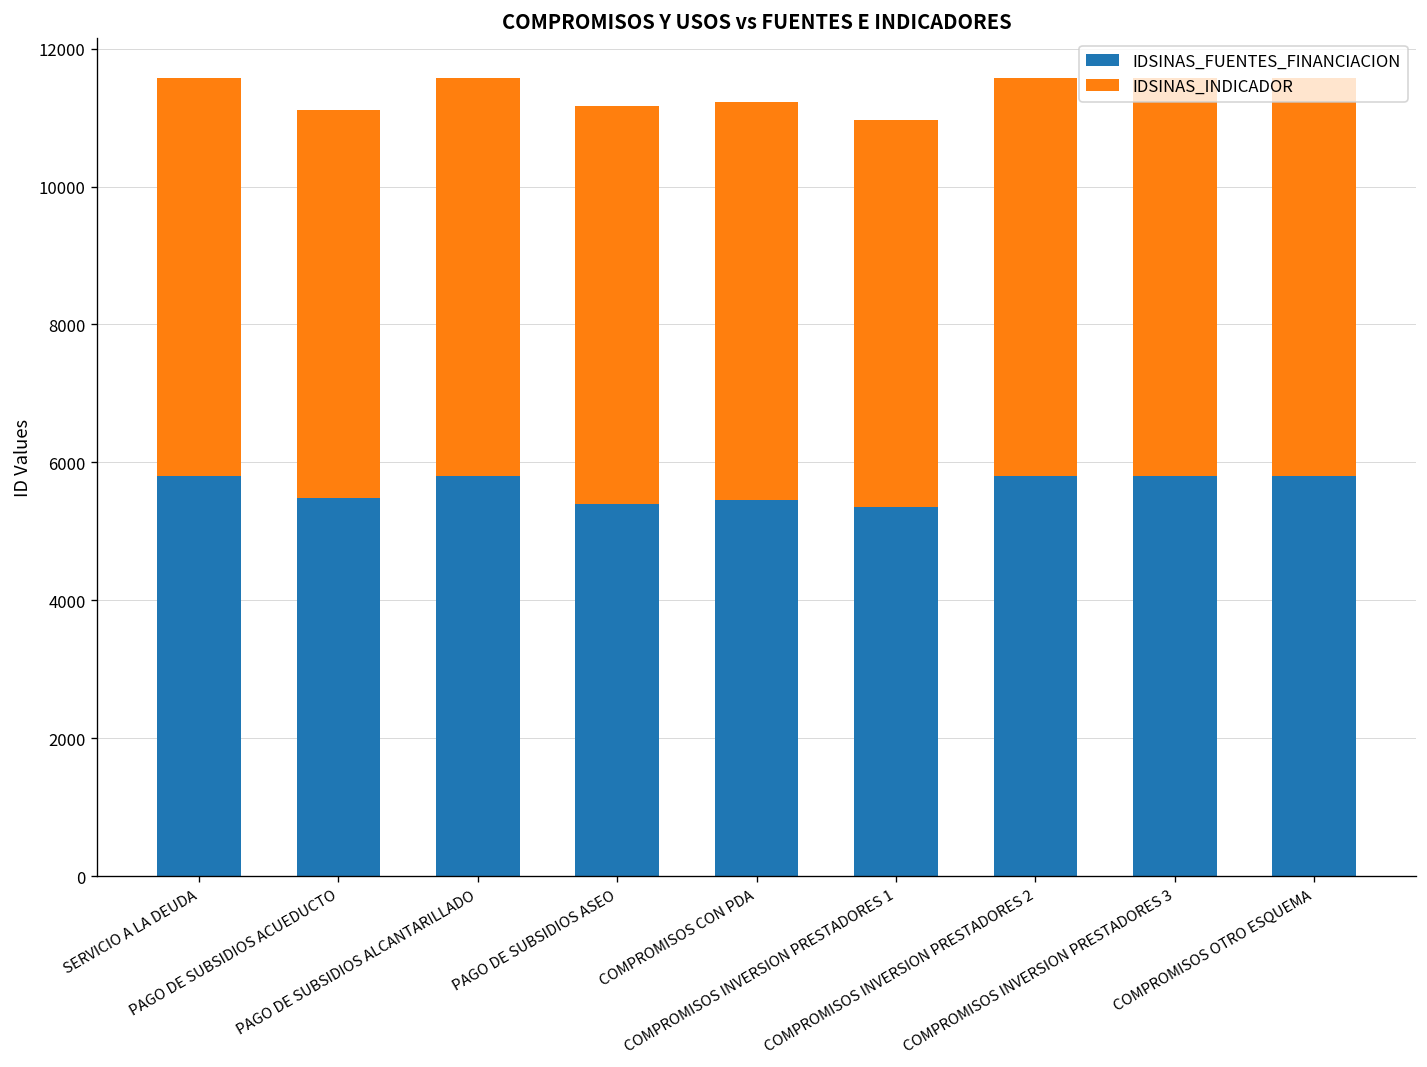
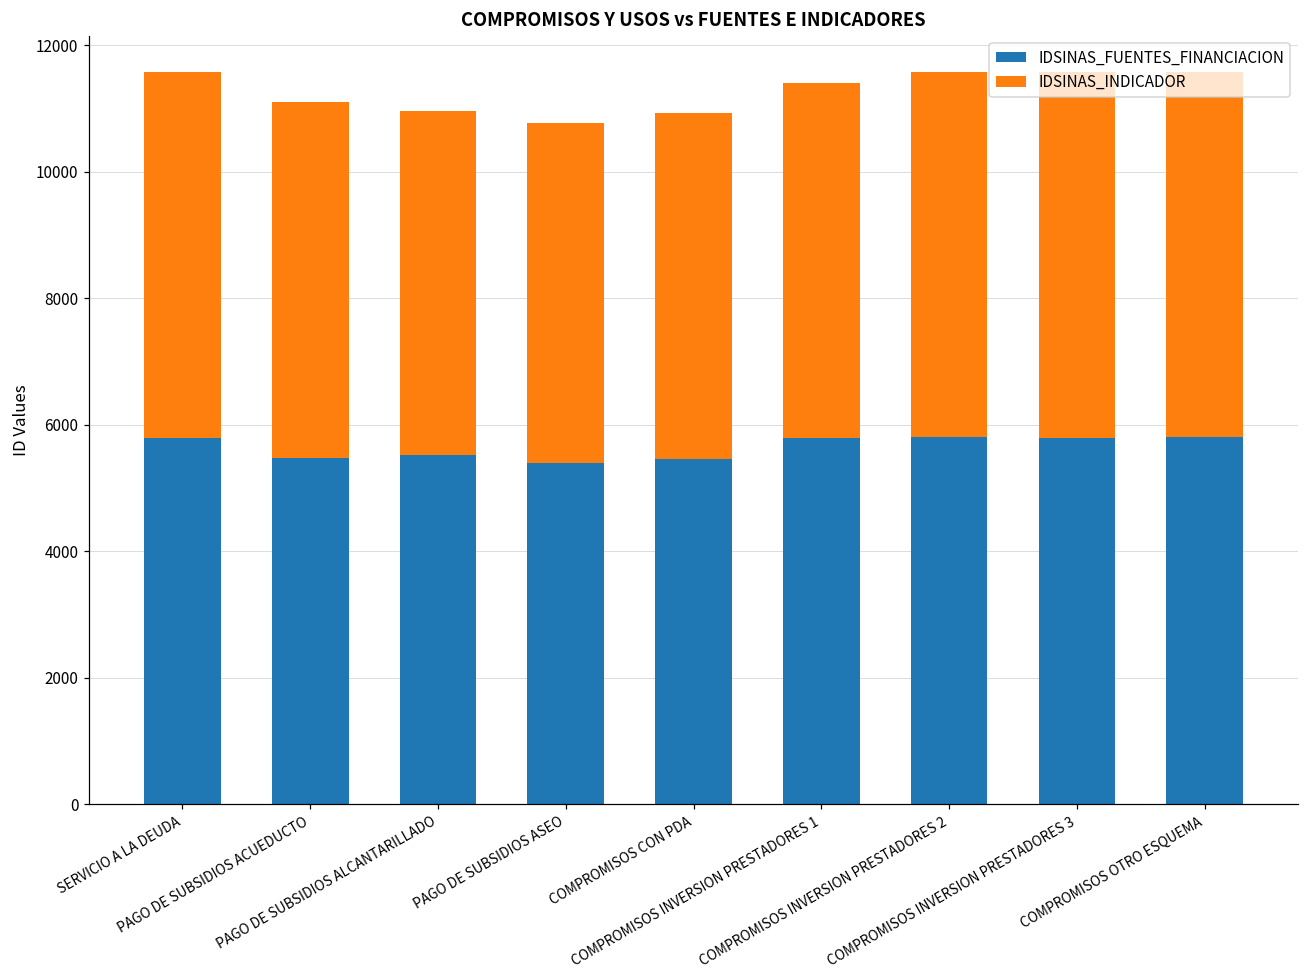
  {
    "IDSINAS_FUENTES_FINANCIACION": {
      "SERVICIO A LA DEUDA": 5800,
      "PAGO DE SUBSIDIOS ACUEDUCTO": 5500,
-     "PAGO DE SUBSIDIOS ALCANTARILLADO": 5800,
+     "PAGO DE SUBSIDIOS ALCANTARILLADO": 5500,
      "PAGO DE SUBSIDIOS ASEO": 5400,
      "COMPROMISOS CON PDA": 5500,
-     "COMPROMISOS INVERSION PRESTADORES 1": 5400,
+     "COMPROMISOS INVERSION PRESTADORES 1": 5800,
      "COMPROMISOS INVERSION PRESTADORES 2": 5800,
      "COMPROMISOS INVERSION PRESTADORES 3": 5800,
      "COMPROMISOS OTRO ESQUEMA": 5800
    },
    "IDSINAS_INDICADOR": {
      "SERVICIO A LA DEUDA": 5800,
      "PAGO DE SUBSIDIOS ACUEDUCTO": 5600,
-     "PAGO DE SUBSIDIOS ALCANTARILLADO": 5800,
-     "PAGO DE SUBSIDIOS ASEO": 5800,
-     "COMPROMISOS CON PDA": 5800,
+     "PAGO DE SUBSIDIOS ALCANTARILLADO": 5400,
+     "PAGO DE SUBSIDIOS ASEO": 5400,
+     "COMPROMISOS CON PDA": 5500,
      "COMPROMISOS INVERSION PRESTADORES 1": 5600,
      "COMPROMISOS INVERSION PRESTADORES 2": 5800
    }
  }
